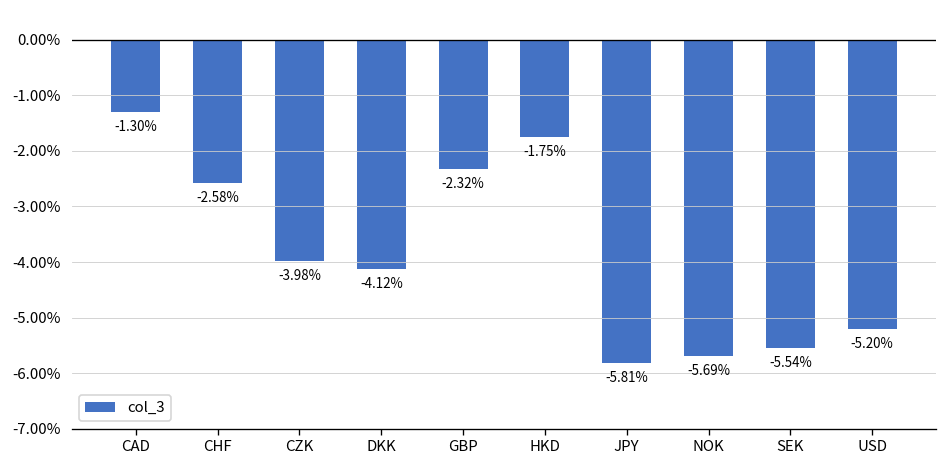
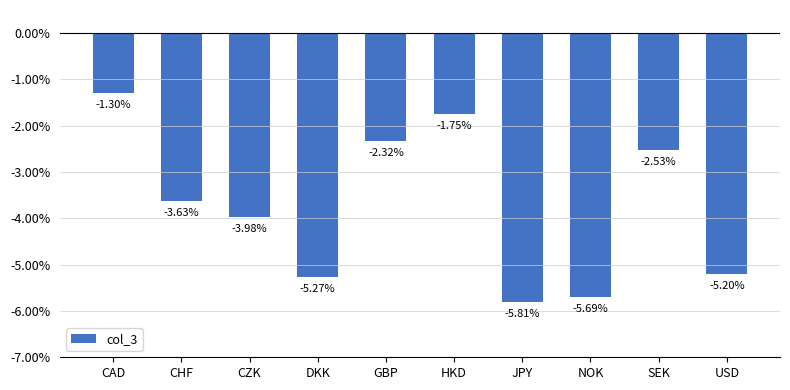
  {
    "CAD": "-1.30%",
-   "CHF": "-2.58%",
+   "CHF": "-3.63%",
    "CZK": "-3.98%",
-   "DKK": "-4.12%",
+   "DKK": "-5.27%",
    "GBP": "-2.32%",
    "HKD": "-1.75%",
    "JPY": "-5.81%",
    "NOK": "-5.69%",
-   "SEK": "-5.54%",
+   "SEK": "-2.53%",
    "USD": "-5.20%"
  }
